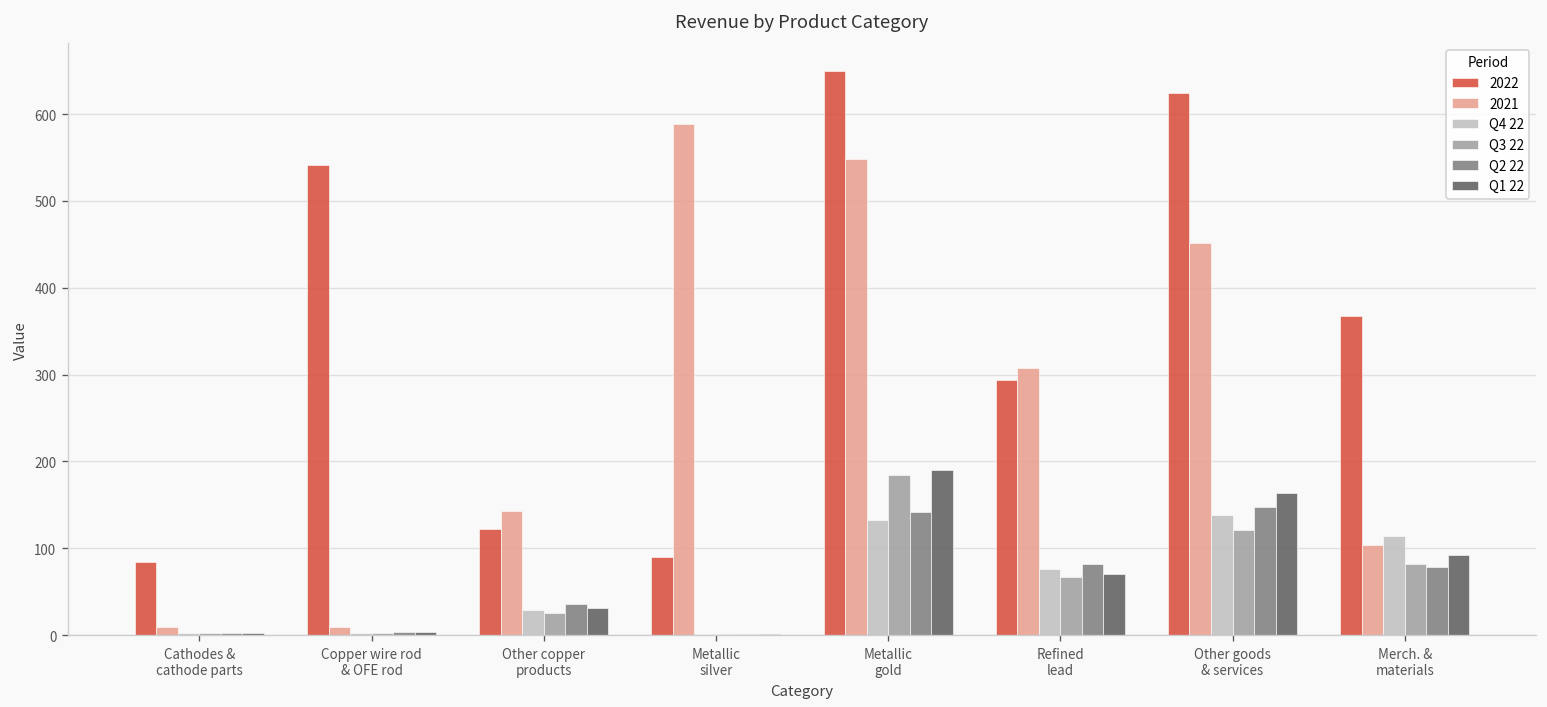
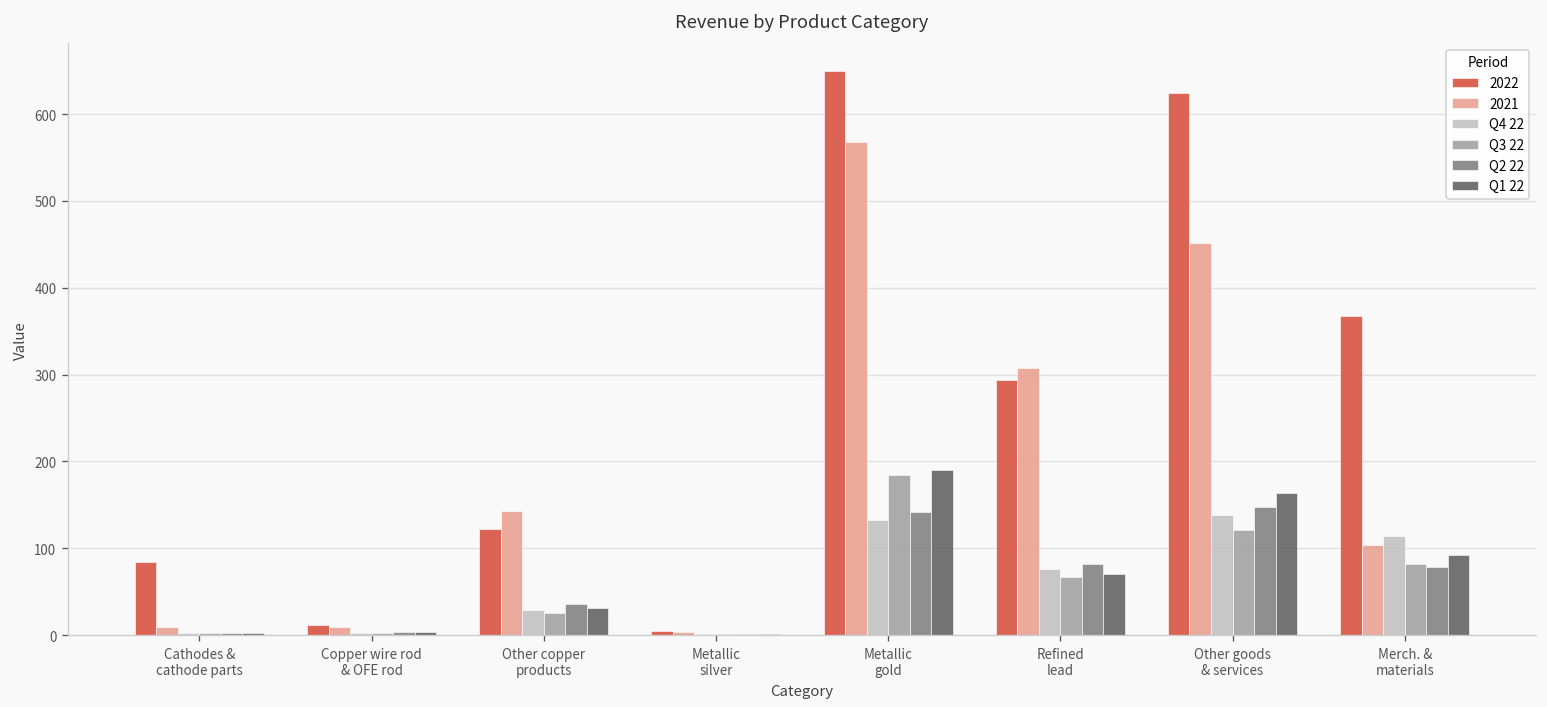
  {
    "2022": {
      "Cathodes & cathode parts": 80,
-     "Copper wire rod & OFE rod": 540,
+     "Copper wire rod & OFE rod": 10,
      "Other copper products": 120,
-     "Metallic silver": 90,
+     "Metallic silver": 0,
      "Metallic gold": 650,
      "Refined lead": 290,
      "Other goods & services": 620,
      "Merch. & materials": 370
    },
    "2021": {
      "Cathodes & cathode parts": 10,
      "Copper wire rod & OFE rod": 10,
      "Other copper products": 140,
-     "Metallic silver": 590,
-     "Metallic gold": 550,
+     "Metallic silver": 0,
+     "Metallic gold": 570,
      "Refined lead": 310,
      "Other goods & services": 450,
      "Merch. & materials": 100
    }
  }
